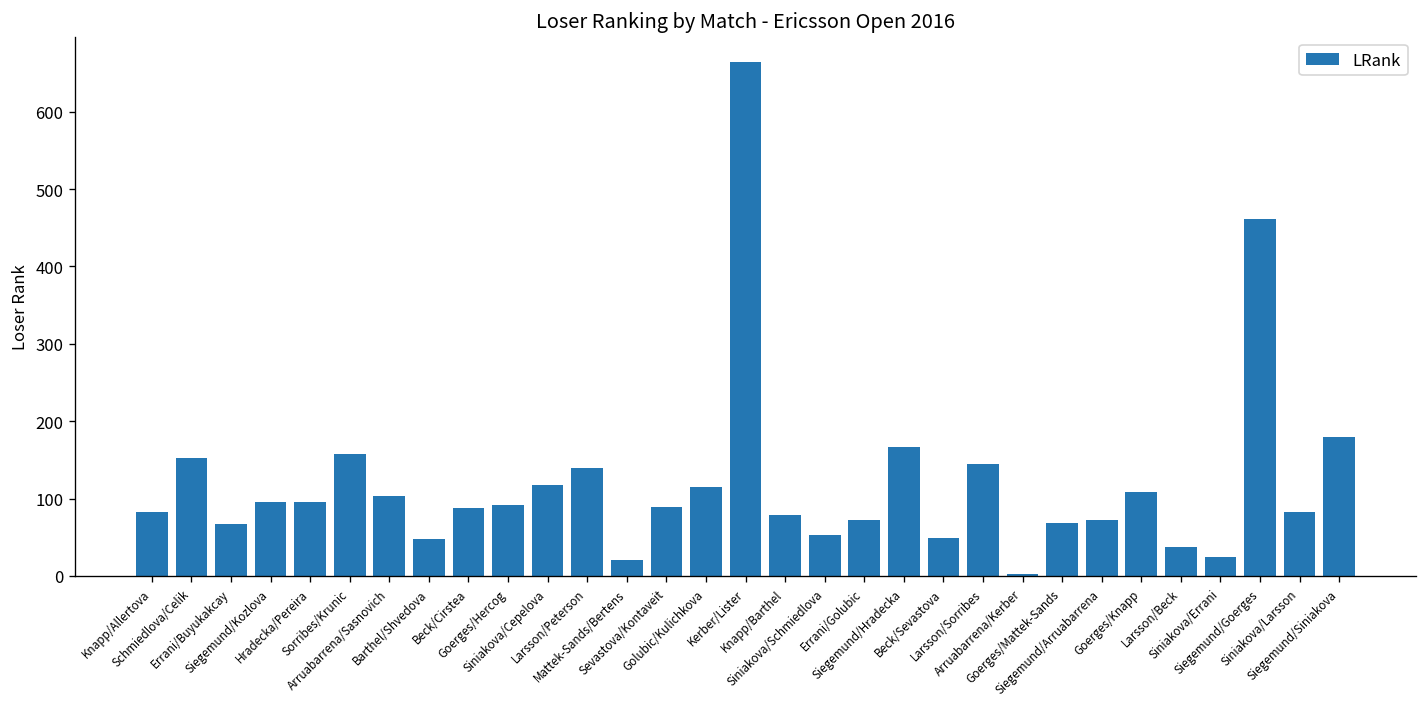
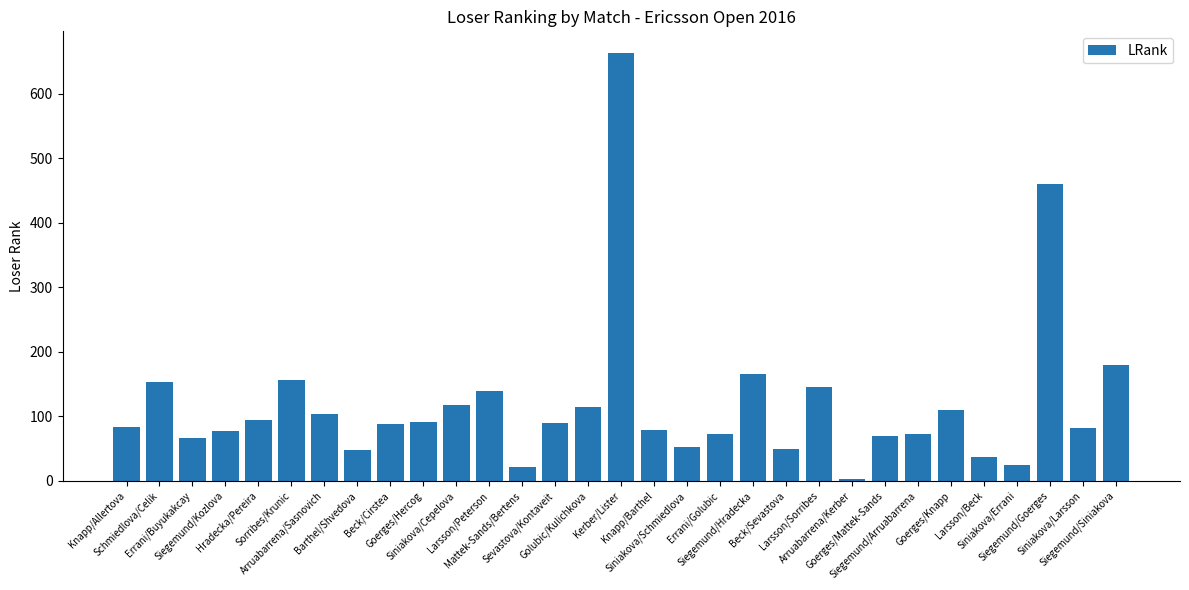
  {
    "Knapp/Allertova": 80,
    "Schmiedlova/Celik": 150,
    "Errani/Buyukakcay": 70,
-   "Siegemund/Kozlova": 100,
+   "Siegemund/Kozlova": 80,
    "Hradecka/Pereira": 100,
    "Sorribes/Krunic": 160,
    "Arruabarrena/Sasnovich": 100,
    "Barthel/Shvedova": 50,
    "Beck/Cirstea": 90,
    "Goerges/Hercog": 90,
    "Siniakova/Cepelova": 120,
    "Larsson/Peterson": 140,
    "Mattek-Sands/Bertens": 20,
    "Sevastova/Kontaveit": 90,
    "Golubic/Kulichkova": 120,
    "Kerber/Lister": 660,
    "Knapp/Barthel": 80,
    "Siniakova/Schmiedlova": 50,
    "Errani/Golubic": 70,
    "Siegemund/Hradecka": 170,
    "Beck/Sevastova": 50,
    "Larsson/Sorribes": 150,
    "Goerges/Mattek-Sands": 70,
    "Siegemund/Arruabarrena": 70,
    "Goerges/Knapp": 110,
    "Larsson/Beck": 40,
    "Siniakova/Errani": 30,
    "Siegemund/Goerges": 460,
    "Siniakova/Larsson": 80,
    "Siegemund/Siniakova": 180
  }
